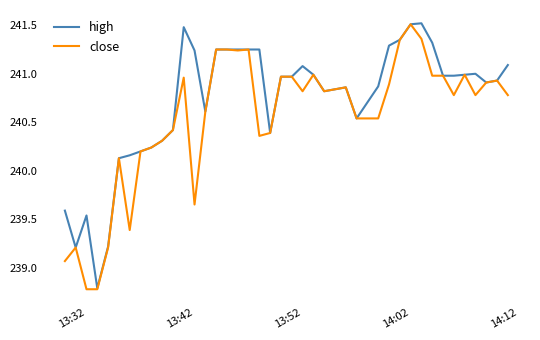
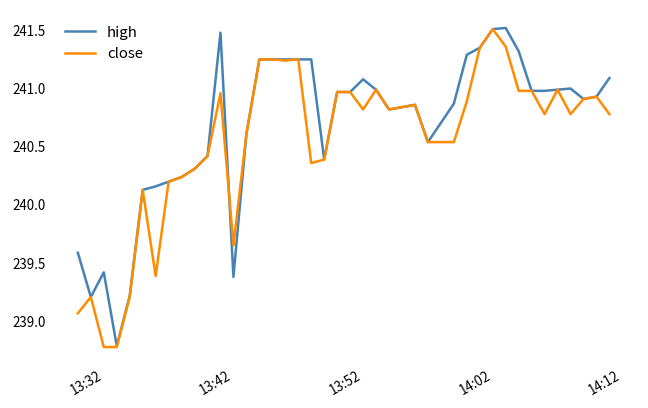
  {
    "high": {
-     "13:32": 239.5,
-     "13:42": 241.2,
+     "13:32": 239.4,
+     "13:42": 239.4,
      "13:52": 241.1
    },
    "close": {
      "13:32": 238.8,
      "13:42": 239.7,
      "13:52": 240.8
    }
  }
